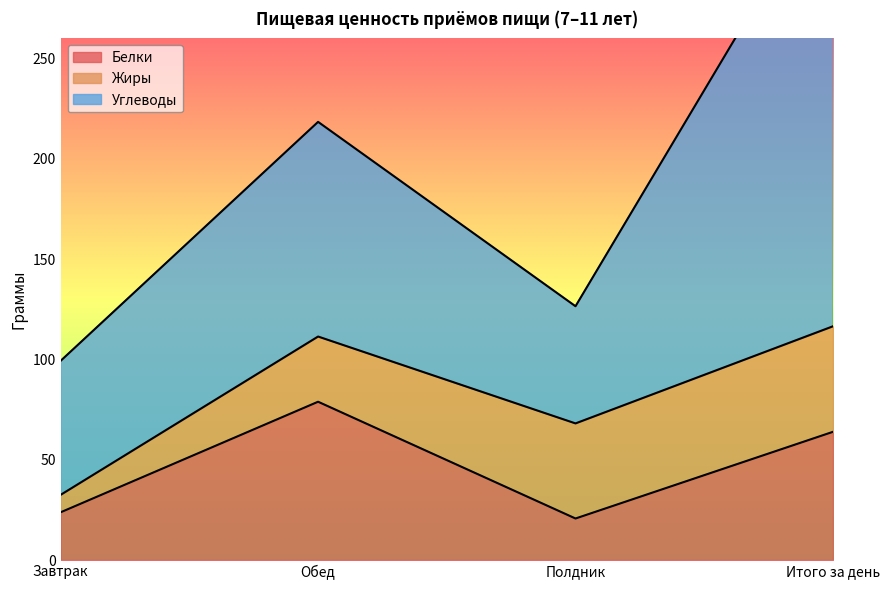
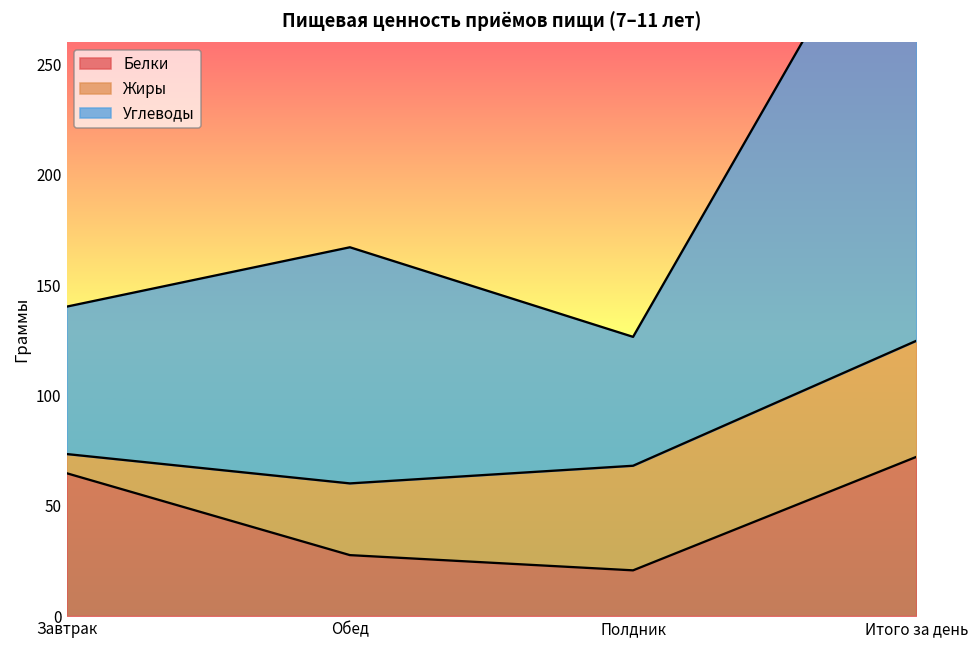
  {
    "Белки": {
-     "Завтрак": 24,
-     "Обед": 79,
+     "Завтрак": 65,
+     "Обед": 28,
      "Полдник": 21,
-     "Итого за день": 64
+     "Итого за день": 72
    },
    "Жиры": {
      "Завтрак": 9,
      "Обед": 33,
      "Полдник": 47,
      "Итого за день": 53
    },
    "Углеводы": {
      "Завтрак": 67,
      "Обед": 107,
      "Полдник": 58
    }
  }
